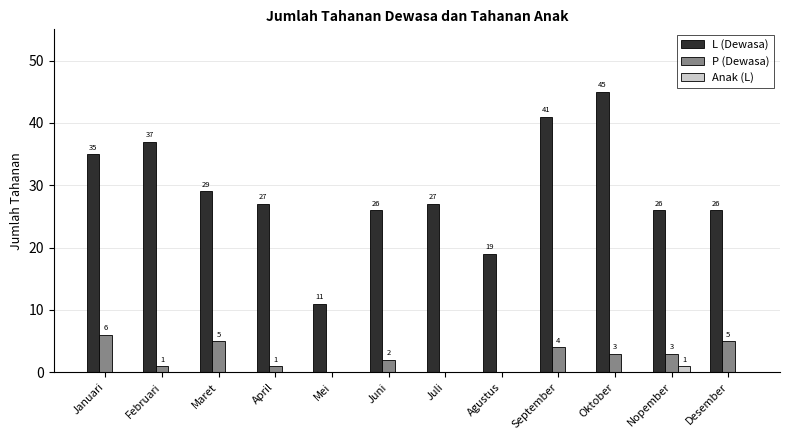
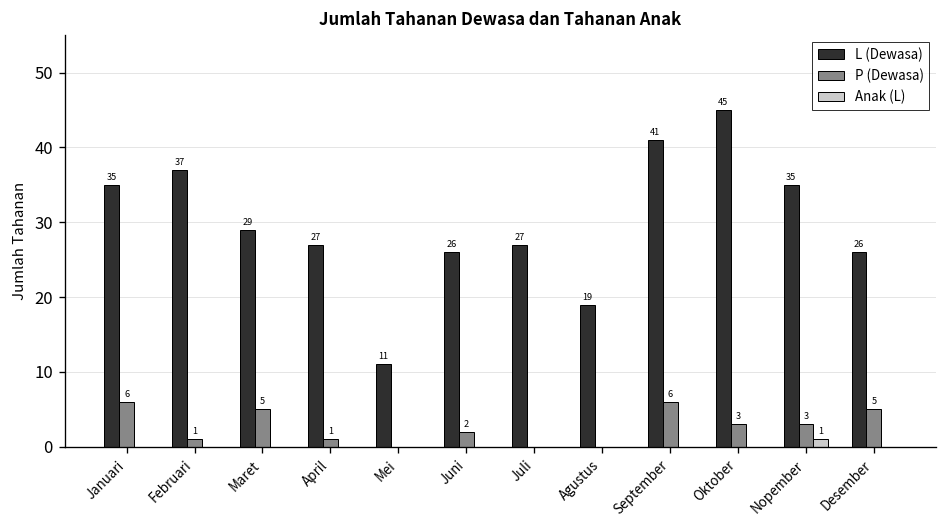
  {
    "L (Dewasa)": {
      "Januari": 35,
      "Februari": 37,
      "Maret": 29,
      "April": 27,
      "Mei": 11,
      "Juni": 26,
      "Juli": 27,
      "Agustus": 19,
      "September": 41,
      "Oktober": 45,
-     "Nopember": 26,
+     "Nopember": 35,
      "Desember": 26
    },
    "P (Dewasa)": {
      "Januari": 6,
      "Februari": 1,
      "Maret": 5,
      "April": 1,
      "Juni": 2,
-     "September": 4,
+     "September": 6,
      "Oktober": 3,
      "Nopember": 3,
      "Desember": 5
    },
    "Anak (L)": {
      "Nopember": 1
    }
  }
